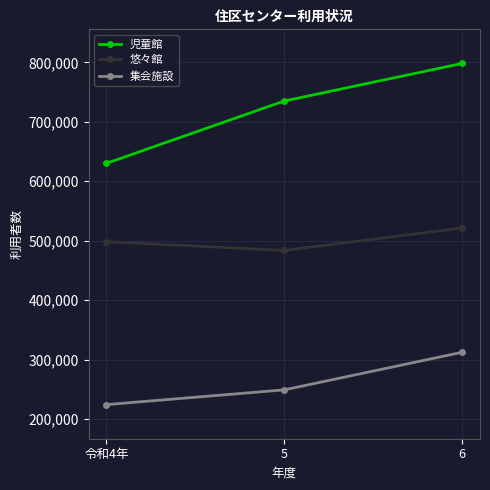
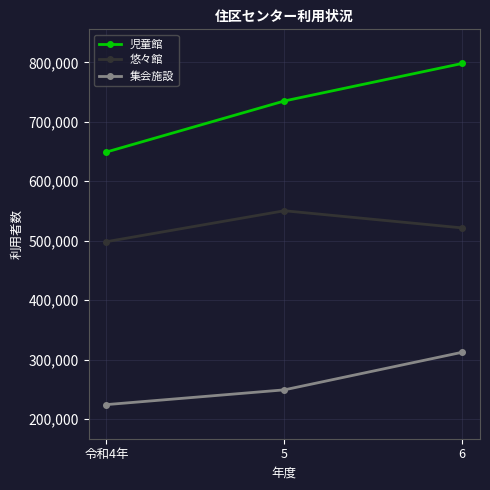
  {
    "児童館": {
-     "令和4年": "630,000",
+     "令和4年": "650,000",
      "5": "730,000",
      "6": "800,000"
    },
    "悠々館": {
      "令和4年": "500,000",
-     "5": "480,000",
+     "5": "550,000",
      "6": "520,000"
    },
    "集会施設": {
      "令和4年": "220,000",
      "5": "250,000",
      "6": "310,000"
    }
  }
